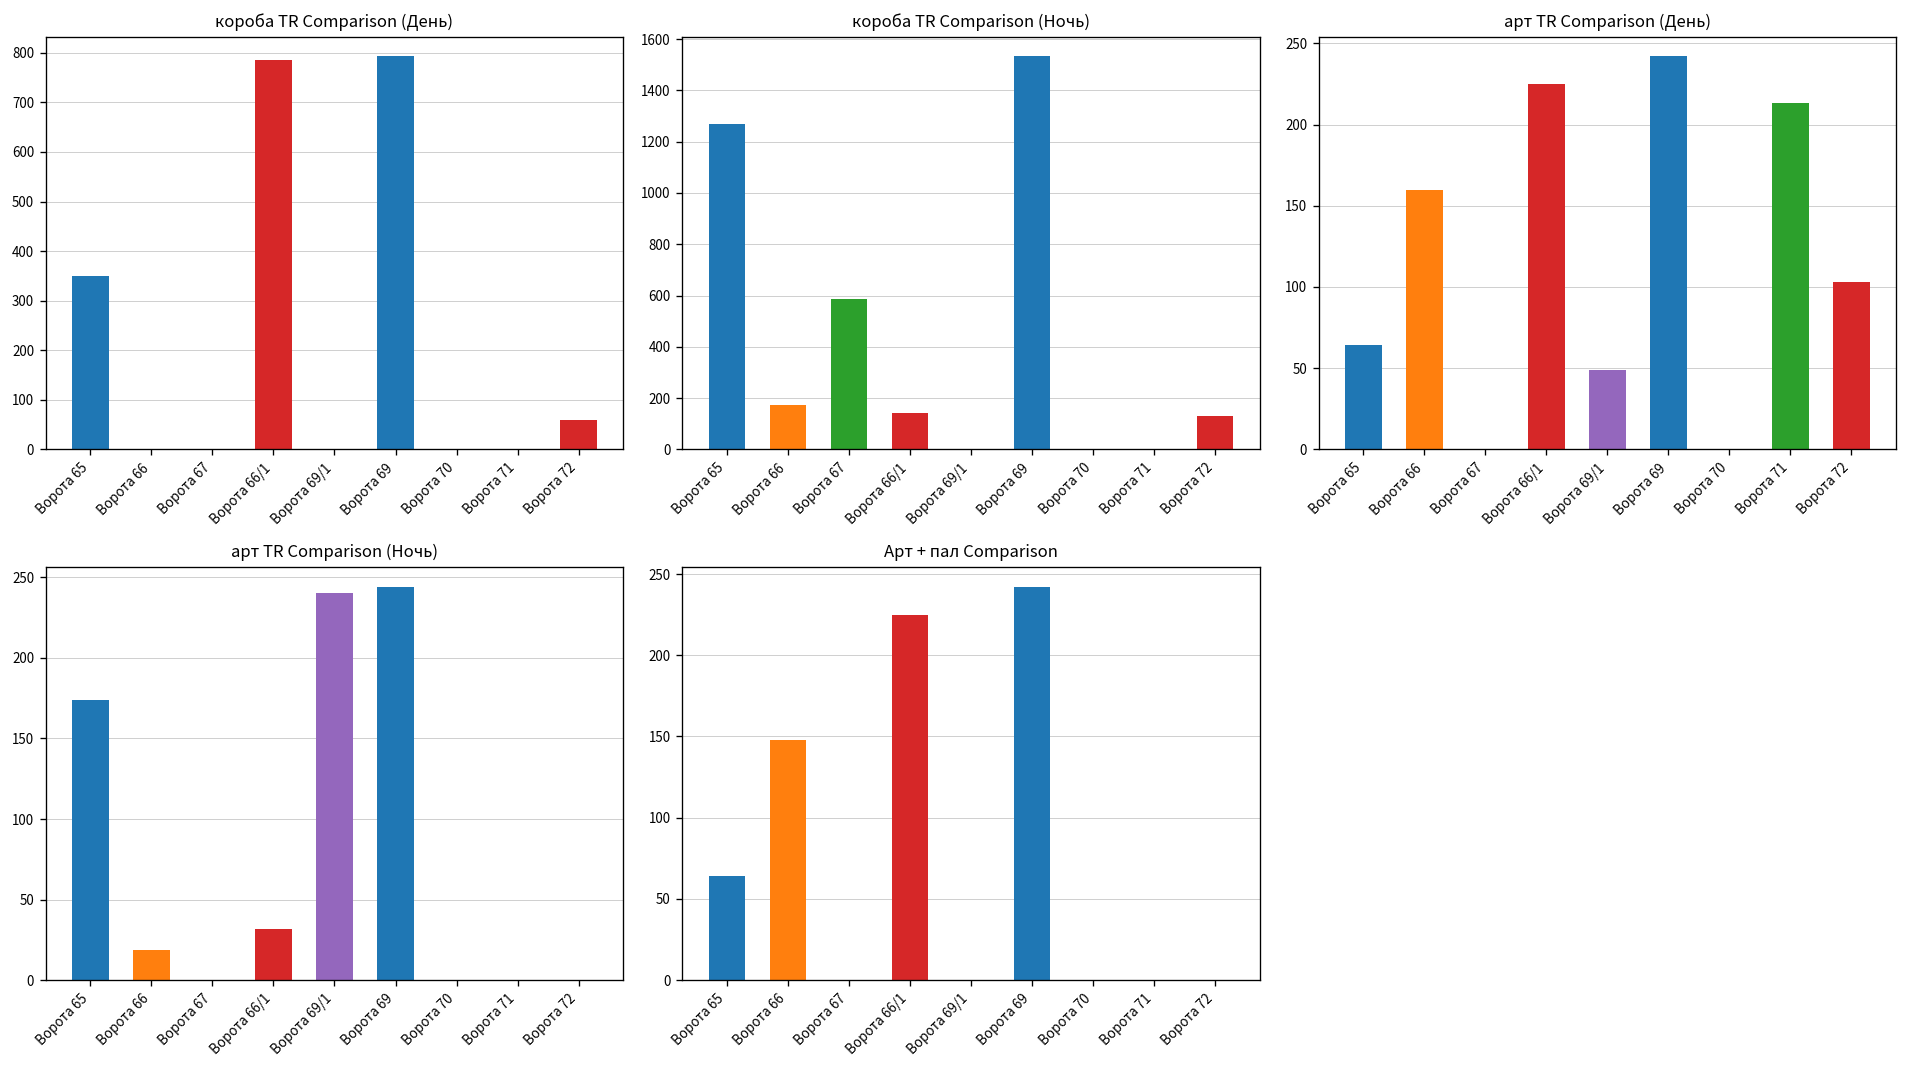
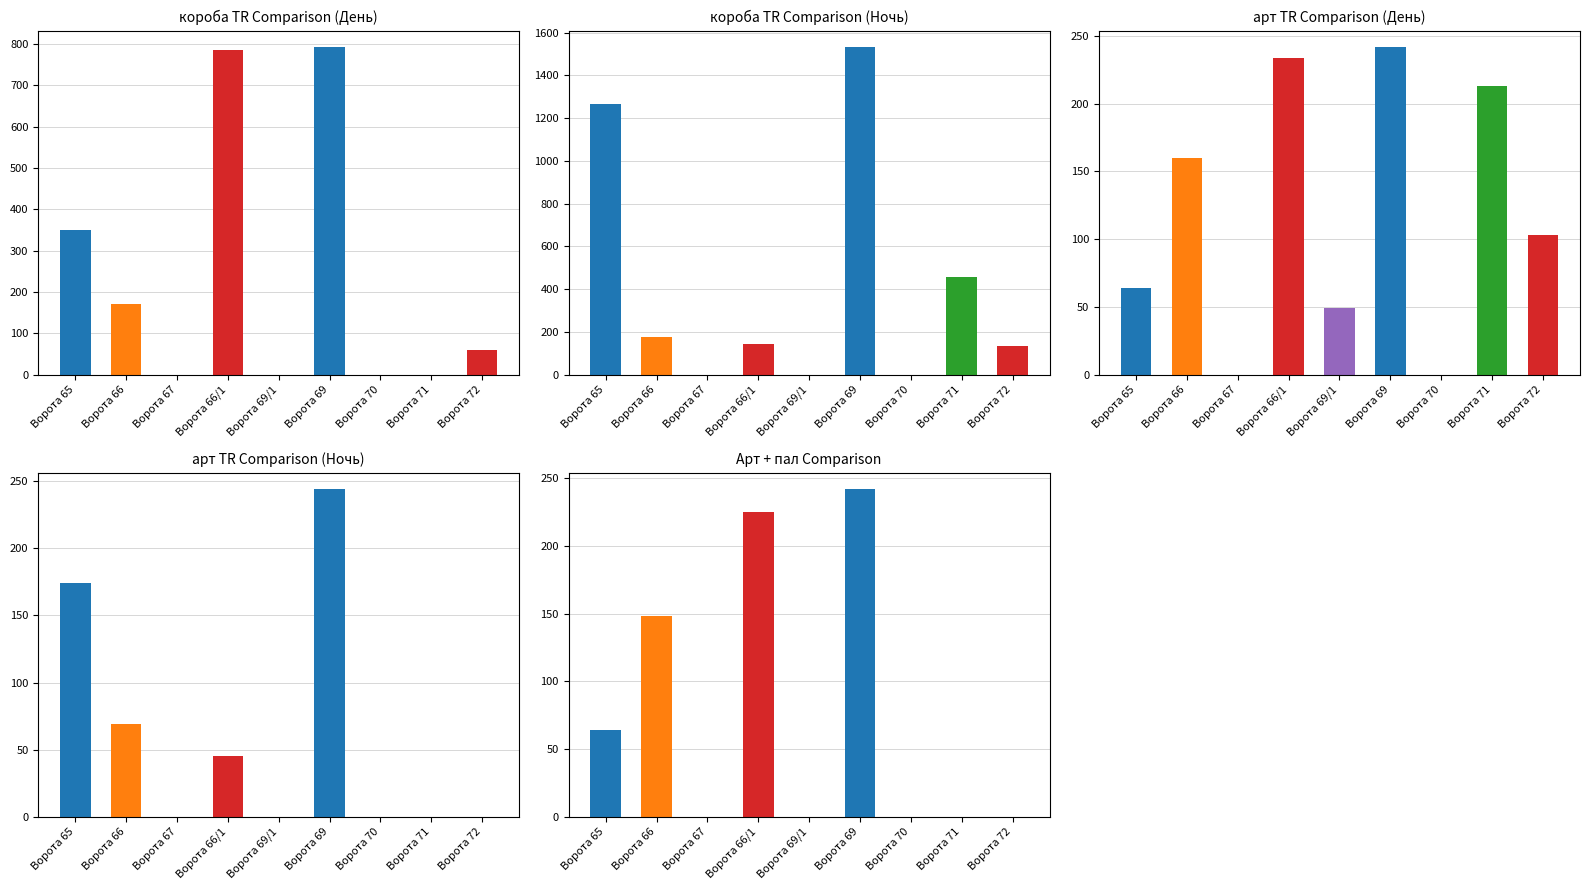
  {
    "короба TR Comparison (День)": {
      "Ворота 65": 350,
-     "Ворота 66": 0,
+     "Ворота 66": 170,
      "Ворота 67": 0,
      "Ворота 66/1": 790,
      "Ворота 69/1": 0,
      "Ворота 69": 790,
      "Ворота 70": 0,
      "Ворота 71": 0,
      "Ворота 72": 60
    },
    "короба TR Comparison (Ночь)": {
      "Ворота 65": 1270,
      "Ворота 66": 180,
-     "Ворота 67": 590,
+     "Ворота 67": 0,
      "Ворота 66/1": 140,
      "Ворота 69/1": 0,
      "Ворота 69": 1530,
      "Ворота 70": 0,
-     "Ворота 71": 0,
+     "Ворота 71": 460,
      "Ворота 72": 130
    },
    "арт TR Comparison (День)": {
      "Ворота 65": 64,
      "Ворота 66": 160,
      "Ворота 67": 0,
-     "Ворота 66/1": 225,
+     "Ворота 66/1": 234,
      "Ворота 69/1": 49,
      "Ворота 69": 242,
      "Ворота 70": 0,
      "Ворота 71": 213,
      "Ворота 72": 103
    },
    "арт TR Comparison (Ночь)": {
      "Ворота 65": 174,
-     "Ворота 66": 19,
+     "Ворота 66": 69,
      "Ворота 67": 0,
-     "Ворота 66/1": 32,
-     "Ворота 69/1": 240,
+     "Ворота 66/1": 45,
+     "Ворота 69/1": 0,
      "Ворота 69": 244,
      "Ворота 70": 0,
      "Ворота 71": 0,
      "Ворота 72": 0
    },
    "Арт + пал Comparison": {
      "Ворота 65": 64,
      "Ворота 66": 148,
      "Ворота 67": 0,
      "Ворота 66/1": 225,
      "Ворота 69/1": 0,
      "Ворота 69": 242,
      "Ворота 70": 0,
      "Ворота 71": 0,
      "Ворота 72": 0
    }
  }
